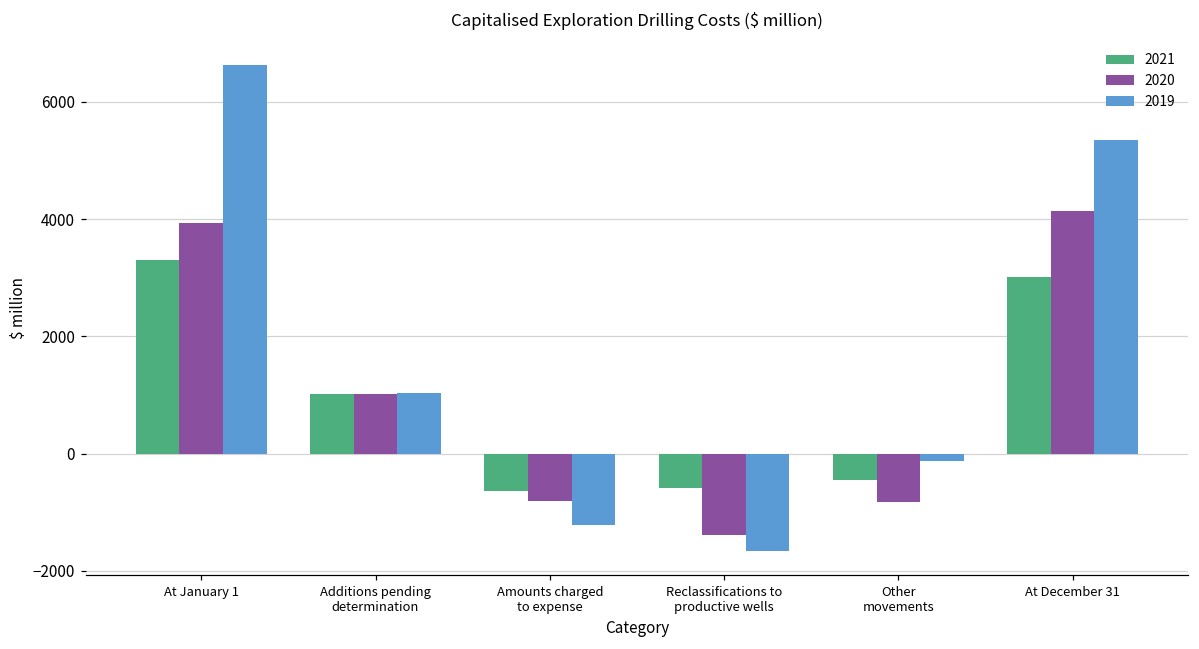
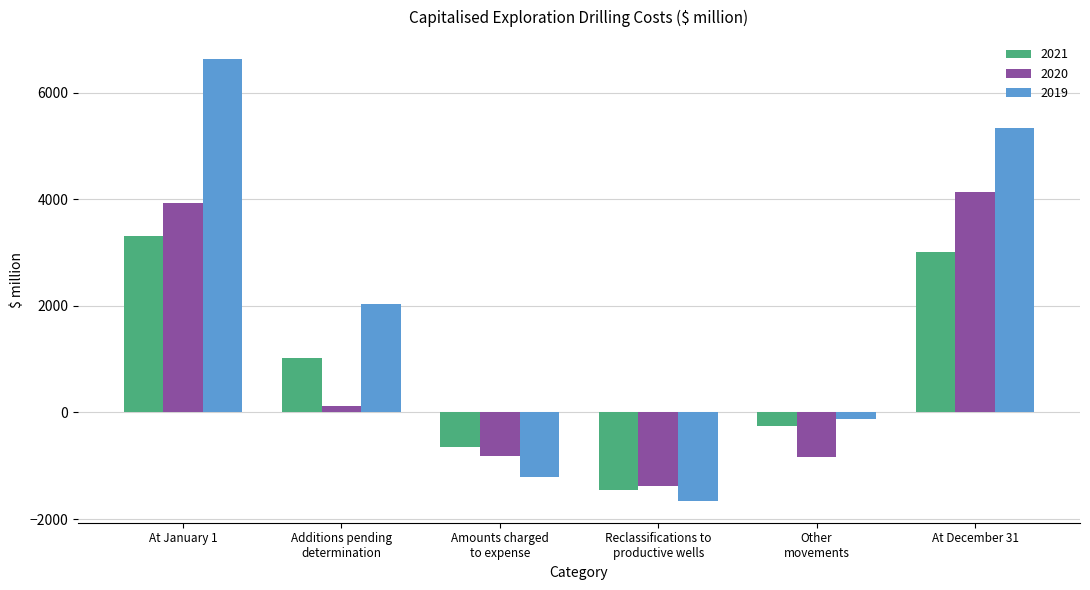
  {
    "2021": {
      "At January 1": 3300,
      "Additions pending determination": 1000,
      "Amounts charged to expense": -600,
-     "Reclassifications to productive wells": -600,
-     "Other movements": -400,
+     "Reclassifications to productive wells": -1500,
+     "Other movements": -300,
      "At December 31": 3000
    },
    "2020": {
      "At January 1": 3900,
-     "Additions pending determination": 1000,
+     "Additions pending determination": 100,
      "Amounts charged to expense": -800,
      "Reclassifications to productive wells": -1400,
      "Other movements": -800,
      "At December 31": 4100
    },
    "2019": {
      "At January 1": 6600,
-     "Additions pending determination": 1000,
+     "Additions pending determination": 2000,
      "Amounts charged to expense": -1200,
      "Reclassifications to productive wells": -1700,
      "Other movements": -100,
      "At December 31": 5300
    }
  }
